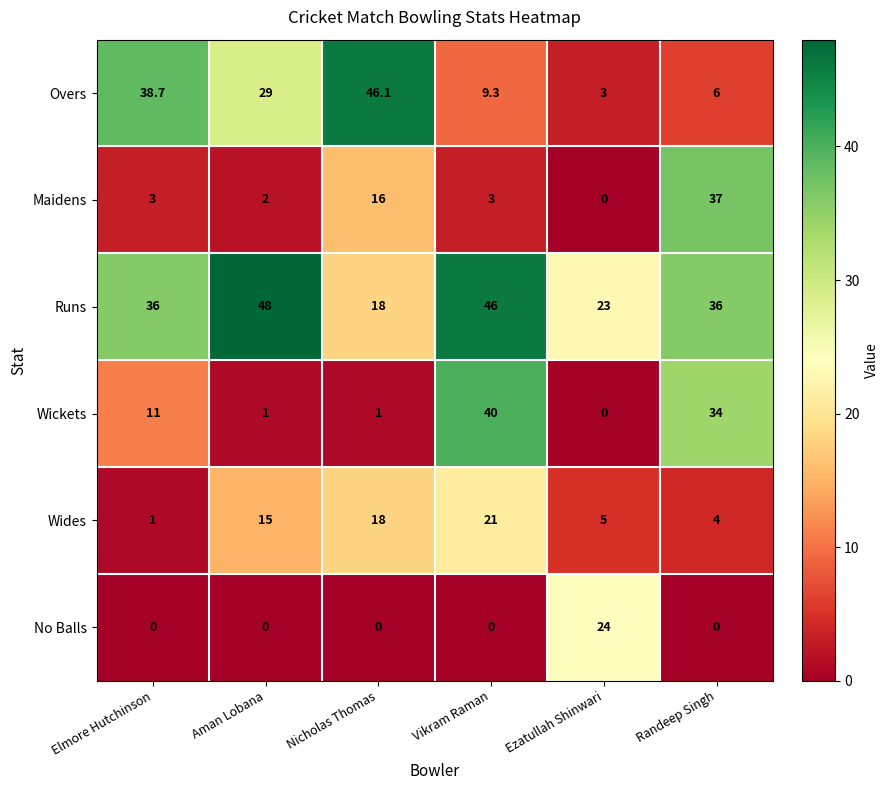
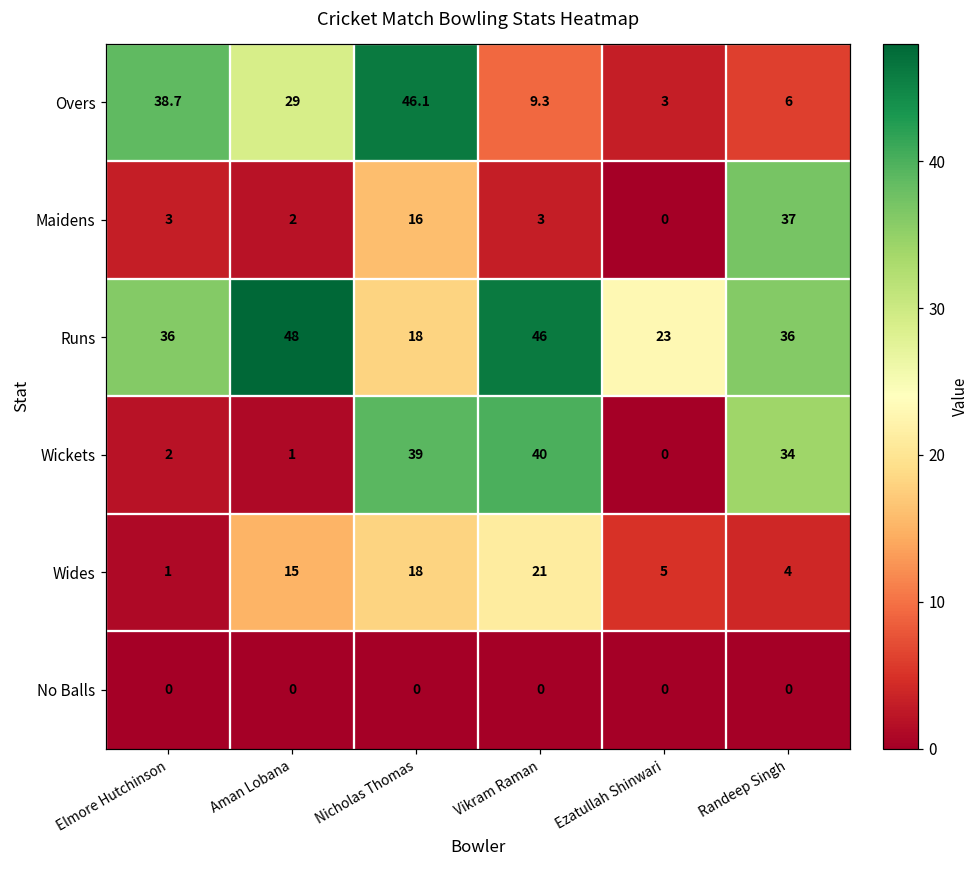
  {
    "Overs": {
      "Elmore Hutchinson": 38.7,
      "Aman Lobana": 29,
      "Nicholas Thomas": 46.1,
      "Vikram Raman": 9.3,
      "Ezatullah Shinwari": 3,
      "Randeep Singh": 6
    },
    "Maidens": {
      "Elmore Hutchinson": 3,
      "Aman Lobana": 2,
      "Nicholas Thomas": 16,
      "Vikram Raman": 3,
      "Ezatullah Shinwari": 0,
      "Randeep Singh": 37
    },
    "Runs": {
      "Elmore Hutchinson": 36,
      "Aman Lobana": 48,
      "Nicholas Thomas": 18,
      "Vikram Raman": 46,
      "Ezatullah Shinwari": 23,
      "Randeep Singh": 36
    },
    "Wickets": {
-     "Elmore Hutchinson": 11,
+     "Elmore Hutchinson": 2,
      "Aman Lobana": 1,
-     "Nicholas Thomas": 1,
+     "Nicholas Thomas": 39,
      "Vikram Raman": 40,
      "Ezatullah Shinwari": 0,
      "Randeep Singh": 34
    },
    "Wides": {
      "Elmore Hutchinson": 1,
      "Aman Lobana": 15,
      "Nicholas Thomas": 18,
      "Vikram Raman": 21,
      "Ezatullah Shinwari": 5,
      "Randeep Singh": 4
    },
    "No Balls": {
      "Elmore Hutchinson": 0,
      "Aman Lobana": 0,
      "Nicholas Thomas": 0,
      "Vikram Raman": 0,
-     "Ezatullah Shinwari": 24,
+     "Ezatullah Shinwari": 0,
      "Randeep Singh": 0
    }
  }
